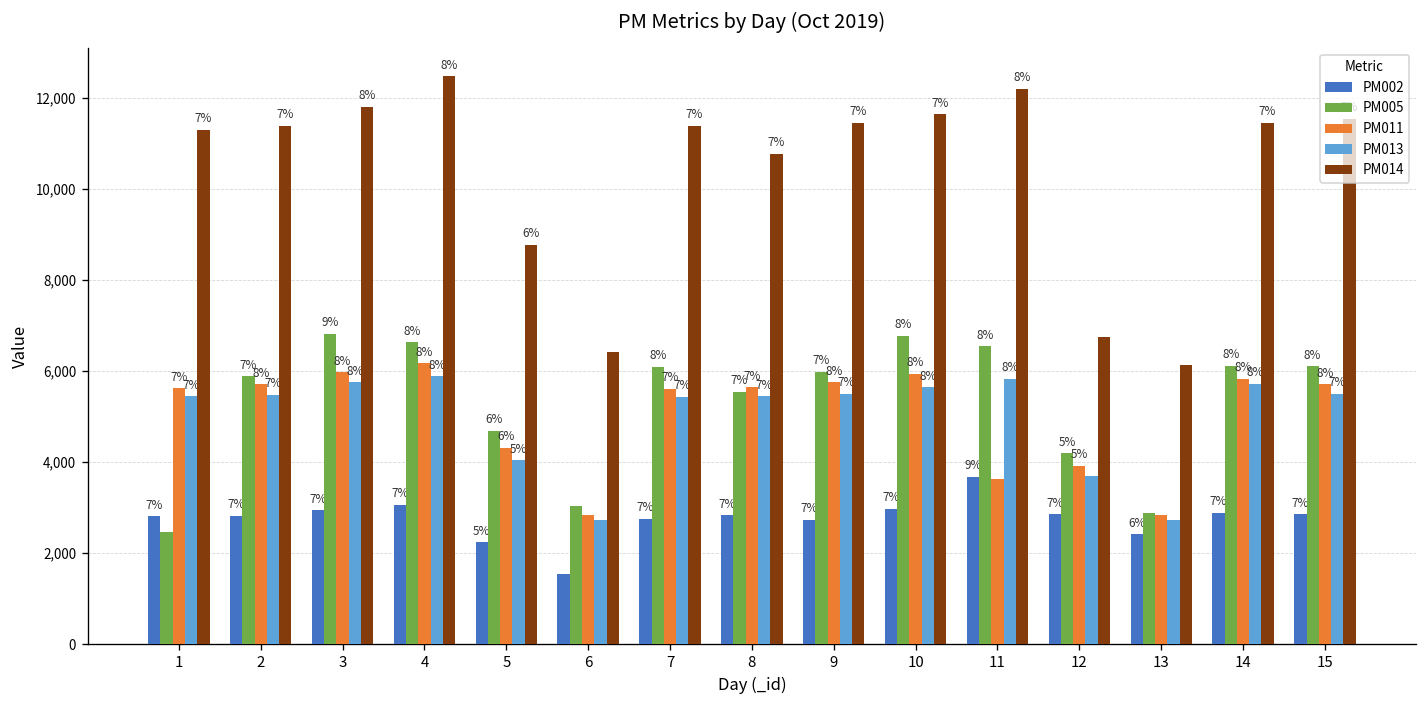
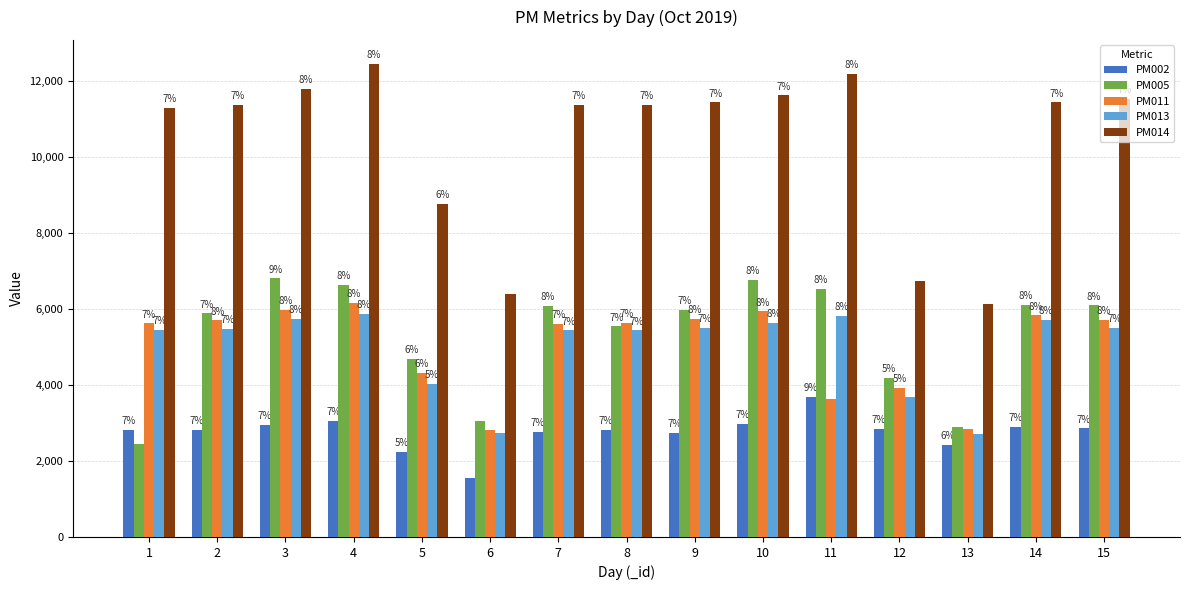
  {
    "PM005": {
      "5": "5%"
    },
    "PM011": {
      "6": "2,800",
      "11": "3,600",
      "12": "3,900",
      "13": "2,800"
    },
    "PM014": {
      "6": "6,400",
-     "8": "10,800",
+     "8": "11,400",
      "12": "6,800",
      "13": "6,100"
    }
  }
